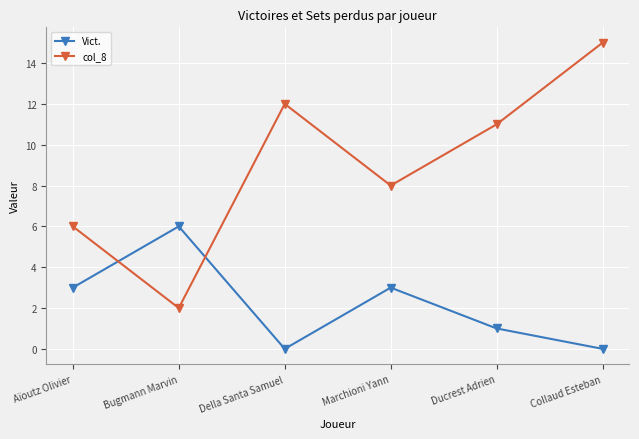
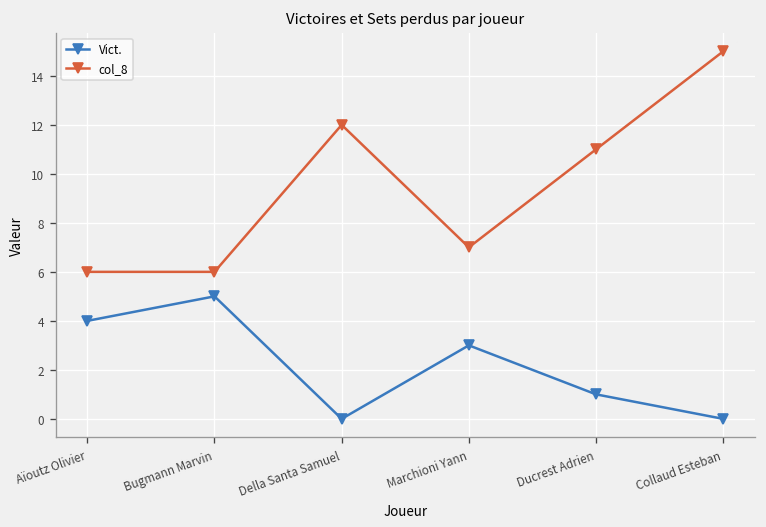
  {
    "Vict.": {
-     "Aïoutz Olivier": 3,
-     "Bugmann Marvin": 6,
+     "Aïoutz Olivier": 4,
+     "Bugmann Marvin": 5,
      "Della Santa Samuel": 0,
      "Marchioni Yann": 3,
      "Ducrest Adrien": 1,
      "Collaud Esteban": 0
    },
    "col_8": {
      "Aïoutz Olivier": 6,
-     "Bugmann Marvin": 2,
+     "Bugmann Marvin": 6,
      "Della Santa Samuel": 12,
-     "Marchioni Yann": 8,
+     "Marchioni Yann": 7,
      "Ducrest Adrien": 11,
      "Collaud Esteban": 15
    }
  }
